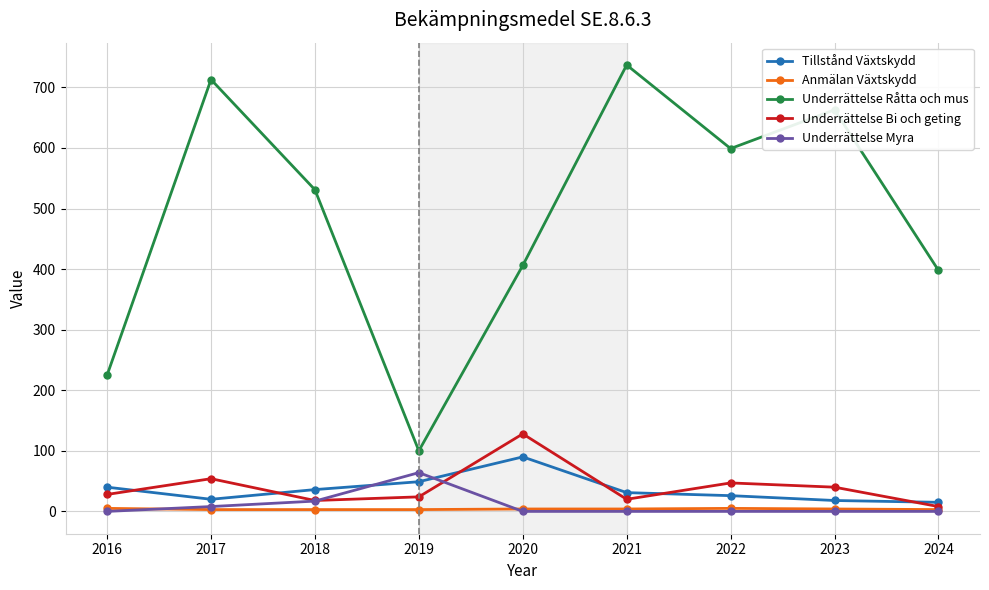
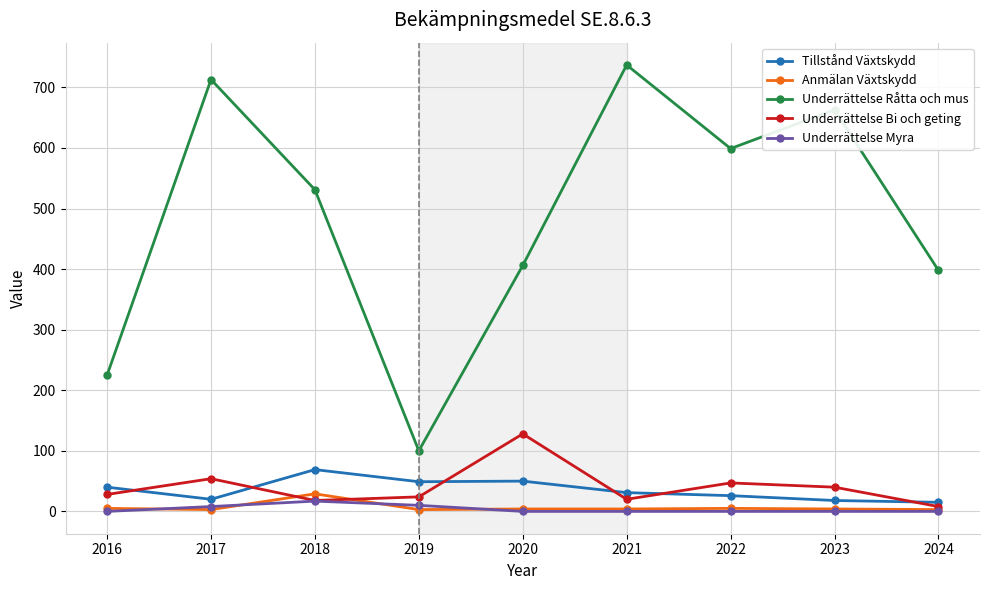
  {
    "Tillstånd Växtskydd": {
      "2016": 40,
      "2017": 20,
-     "2018": 40,
+     "2018": 70,
      "2019": 50,
-     "2020": 90,
+     "2020": 50,
      "2021": 30,
      "2022": 30,
      "2023": 20,
      "2024": 20
    },
    "Anmälan Växtskydd": {
      "2016": 10,
      "2017": 0,
-     "2018": 0,
+     "2018": 30,
      "2019": 0,
      "2022": 10
    },
    "Underrättelse Råtta och mus": {
      "2016": 230,
      "2017": 710,
      "2018": 530,
      "2019": 100,
      "2020": 410,
      "2021": 740,
      "2022": 600,
      "2024": 400
    },
    "Underrättelse Bi och geting": {
      "2016": 30,
      "2017": 50,
      "2019": 20,
      "2020": 130,
      "2021": 20,
      "2022": 50,
      "2023": 40,
      "2024": 10
    },
    "Underrättelse Myra": {
      "2016": 0,
      "2017": 10,
-     "2019": 60,
+     "2019": 10,
      "2022": 0
    }
  }
